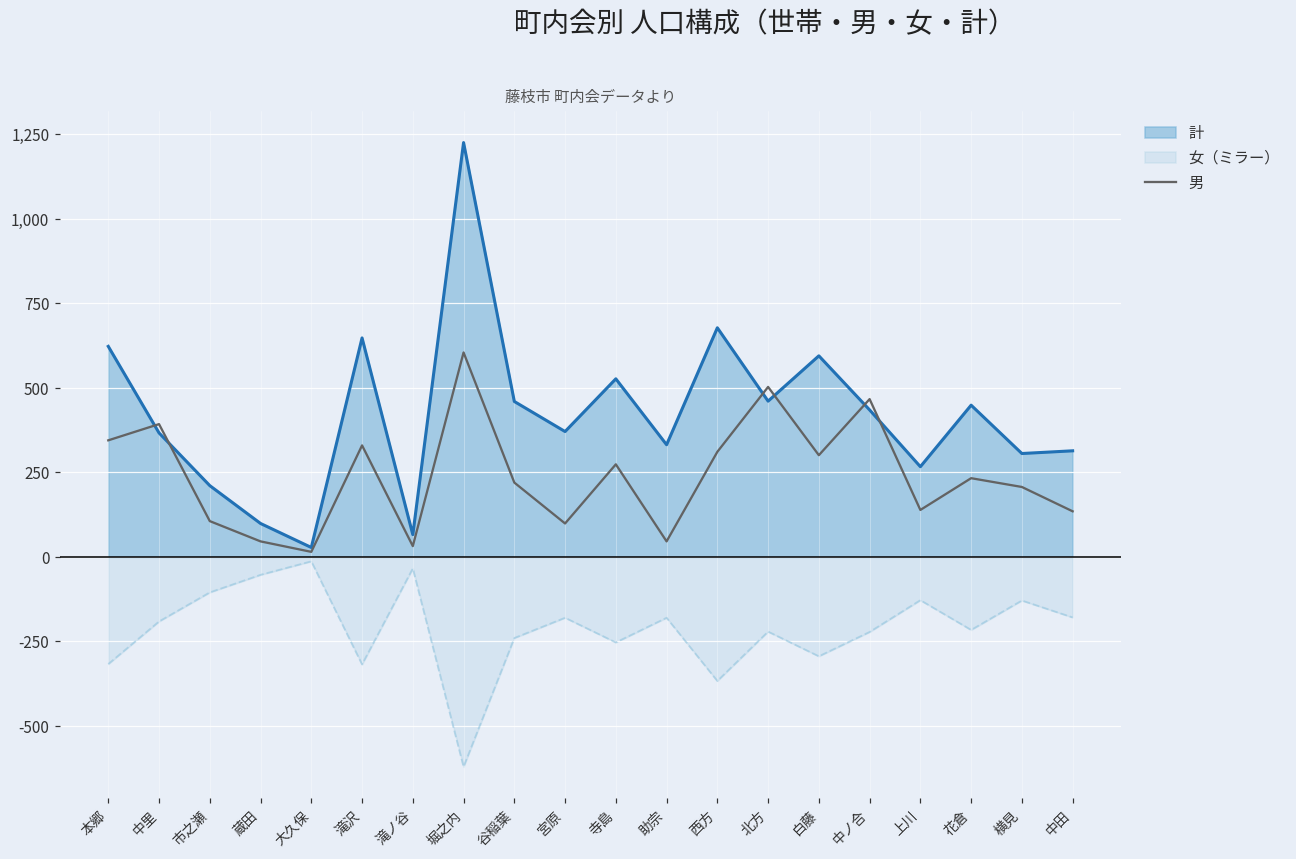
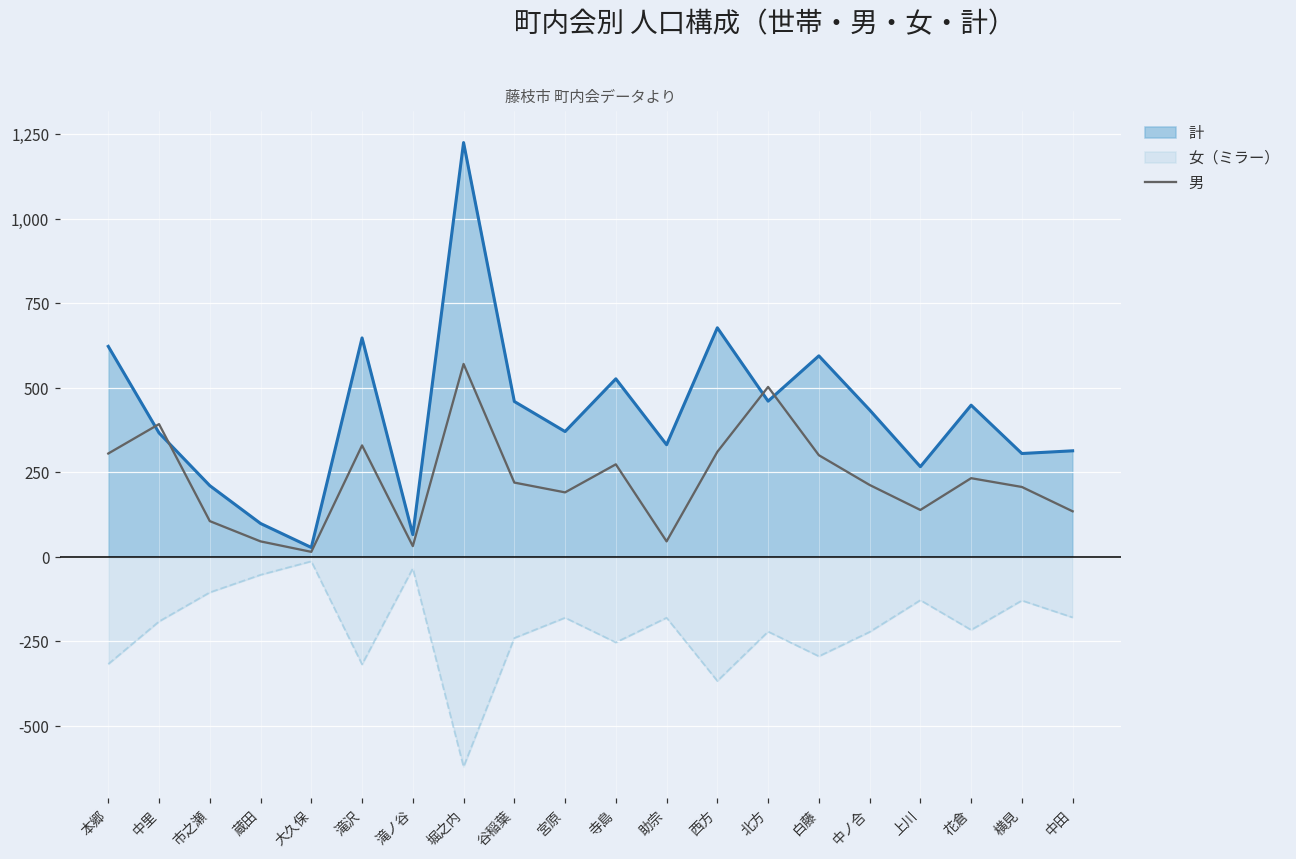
  {
    "男": {
-     "本郷": 350,
+     "本郷": 310,
      "中里": 390,
      "市之瀬": 110,
      "蔵田": 50,
      "大久保": 20,
      "滝沢": 330,
      "滝ノ谷": 30,
-     "堀之内": 610,
+     "堀之内": 570,
      "谷稲葉": 220,
-     "宮原": 100,
+     "宮原": 190,
      "寺島": 270,
      "助宗": 50,
      "西方": 310,
      "北方": 500,
      "白藤": 300,
-     "中ノ合": 470,
+     "中ノ合": 210,
      "上川": 140,
      "花倉": 230,
      "横見": 210,
      "中田": 140
    }
  }
